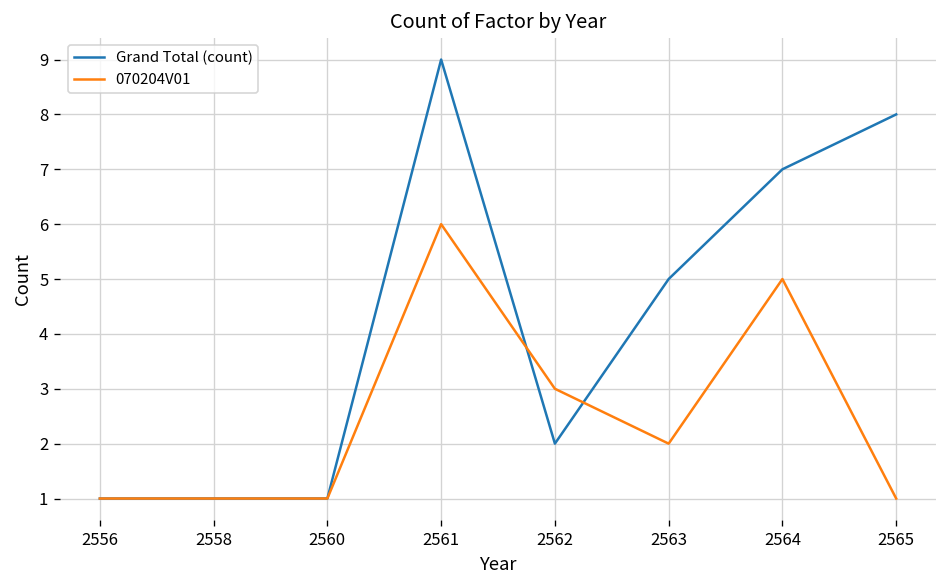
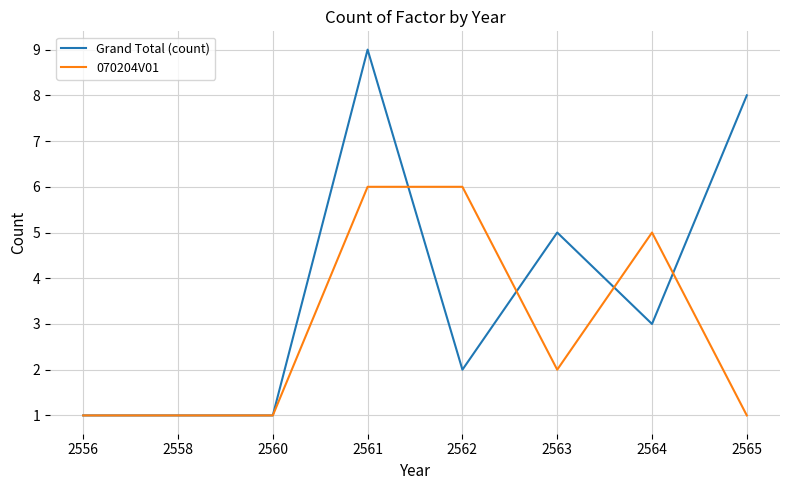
  {
    "Grand Total (count)": {
      "2561": 9,
      "2562": 2,
      "2563": 5,
-     "2564": 7,
+     "2564": 3,
      "2565": 8
    },
    "070204V01": {
      "2561": 6,
-     "2562": 3,
+     "2562": 6,
      "2563": 2,
      "2564": 5,
      "2565": 1
    }
  }
